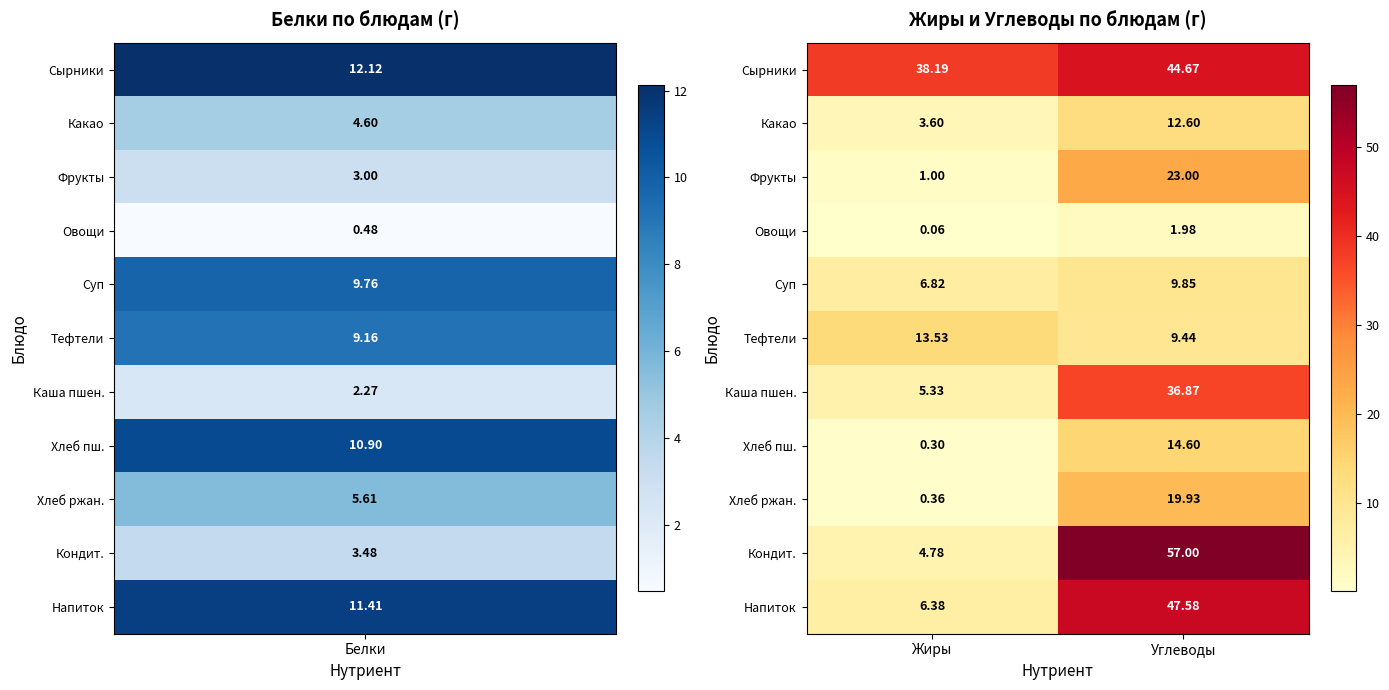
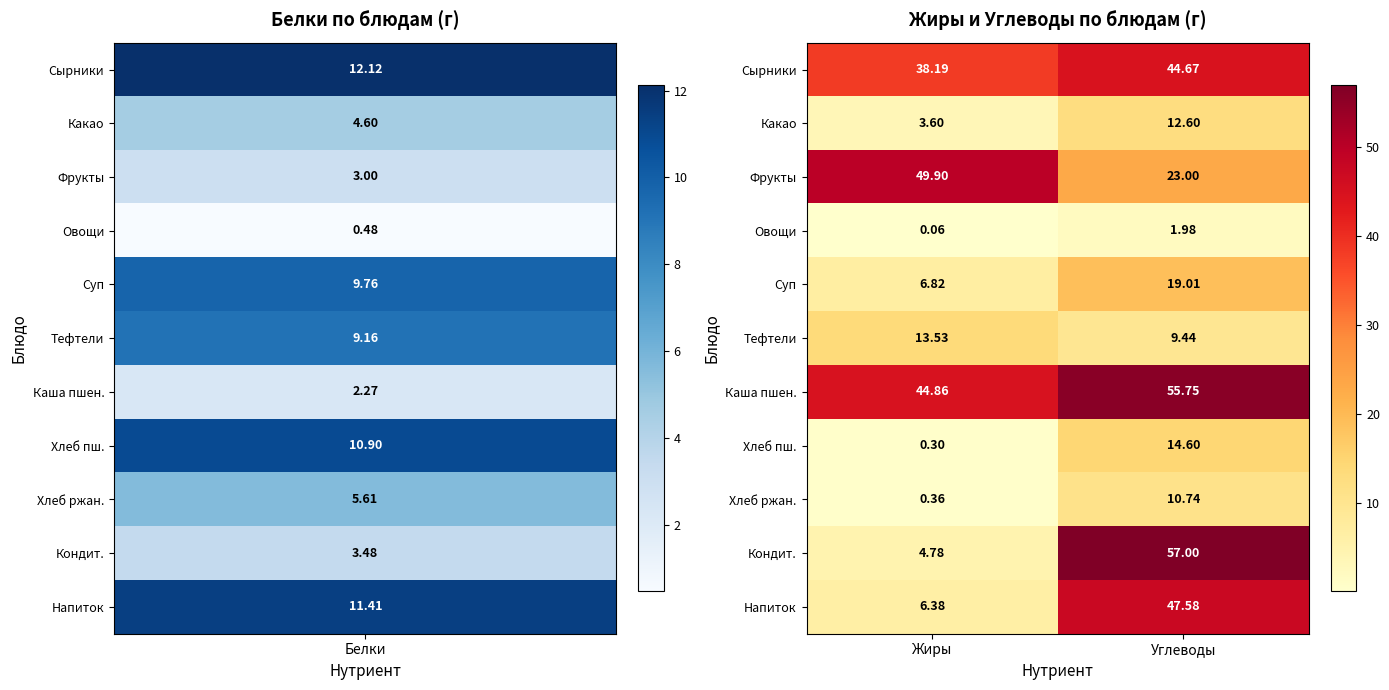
  {
    "Белки по блюдам (г)": {
      "Сырники": {
        "Белки": 12.12
      },
      "Какао": {
        "Белки": 4.60
      },
      "Фрукты": {
        "Белки": 3.00
      },
      "Овощи": {
        "Белки": 0.48
      },
      "Суп": {
        "Белки": 9.76
      },
      "Тефтели": {
        "Белки": 9.16
      },
      "Каша пшен.": {
        "Белки": 2.27
      },
      "Хлеб пш.": {
        "Белки": 10.90
      },
      "Хлеб ржан.": {
        "Белки": 5.61
      },
      "Кондит.": {
        "Белки": 3.48
      },
      "Напиток": {
        "Белки": 11.41
      }
    },
    "Жиры и Углеводы по блюдам (г)": {
      "Сырники": {
        "Жиры": 38.19,
        "Углеводы": 44.67
      },
      "Какао": {
        "Жиры": 3.60,
        "Углеводы": 12.60
      },
      "Фрукты": {
-       "Жиры": 1.00,
+       "Жиры": 49.90,
        "Углеводы": 23.00
      },
      "Овощи": {
        "Жиры": 0.06,
        "Углеводы": 1.98
      },
      "Суп": {
        "Жиры": 6.82,
-       "Углеводы": 9.85
+       "Углеводы": 19.01
      },
      "Тефтели": {
        "Жиры": 13.53,
        "Углеводы": 9.44
      },
      "Каша пшен.": {
-       "Жиры": 5.33,
-       "Углеводы": 36.87
+       "Жиры": 44.86,
+       "Углеводы": 55.75
      },
      "Хлеб пш.": {
        "Жиры": 0.30,
        "Углеводы": 14.60
      },
      "Хлеб ржан.": {
        "Жиры": 0.36,
-       "Углеводы": 19.93
+       "Углеводы": 10.74
      },
      "Кондит.": {
        "Жиры": 4.78,
        "Углеводы": 57.00
      },
      "Напиток": {
        "Жиры": 6.38,
        "Углеводы": 47.58
      }
    }
  }
